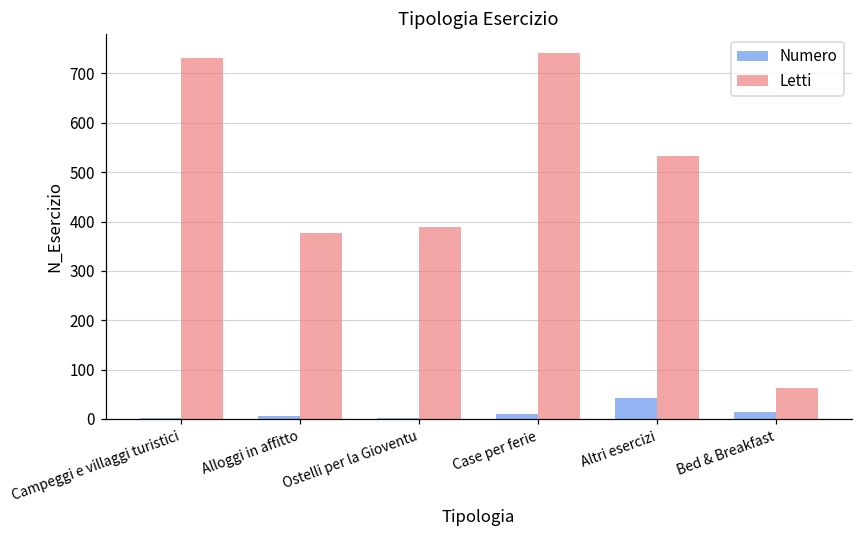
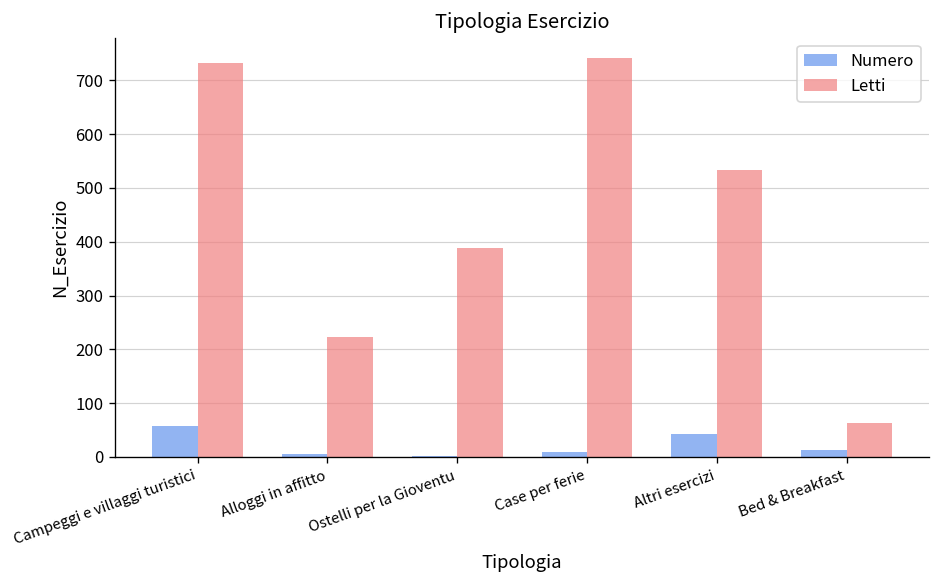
  {
    "Numero": {
-     "Campeggi e villaggi turistici": 0,
+     "Campeggi e villaggi turistici": 60,
      "Case per ferie": 10,
      "Altri esercizi": 40,
      "Bed & Breakfast": 10
    },
    "Letti": {
      "Campeggi e villaggi turistici": 730,
-     "Alloggi in affitto": 380,
+     "Alloggi in affitto": 220,
      "Ostelli per la Gioventu": 390,
      "Case per ferie": 740,
      "Altri esercizi": 530,
      "Bed & Breakfast": 60
    }
  }
